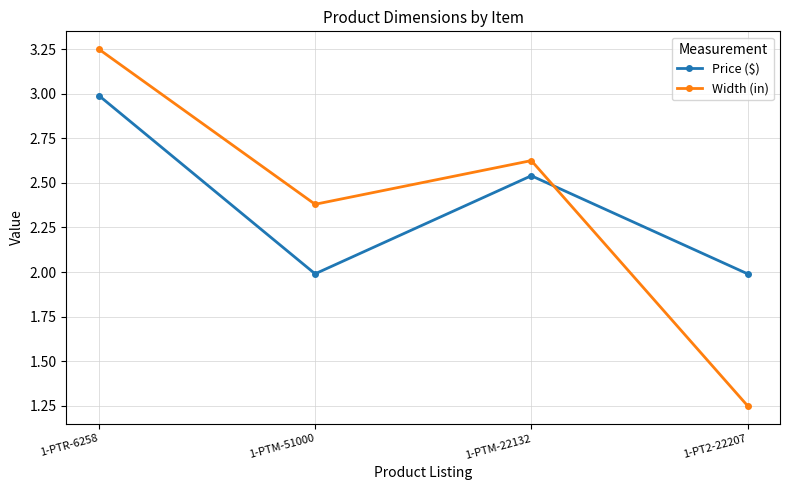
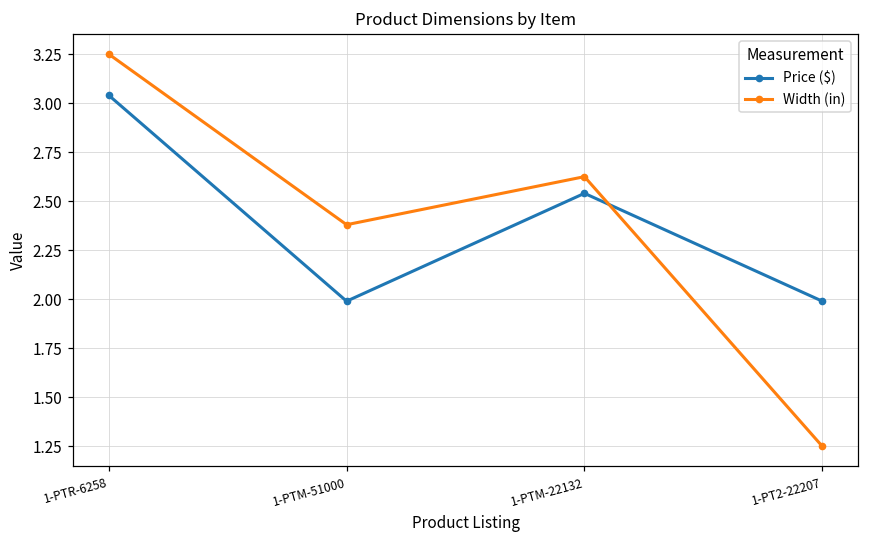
  {
    "Price ($)": {
-     "1-PTR-6258": 2.99,
+     "1-PTR-6258": 3.04,
      "1-PTM-51000": 1.99,
      "1-PTM-22132": 2.54,
      "1-PT2-22207": 1.99
    },
    "Width (in)": {
      "1-PTR-6258": 3.25,
      "1-PTM-51000": 2.38,
      "1-PTM-22132": 2.63,
      "1-PT2-22207": 1.25
    }
  }
